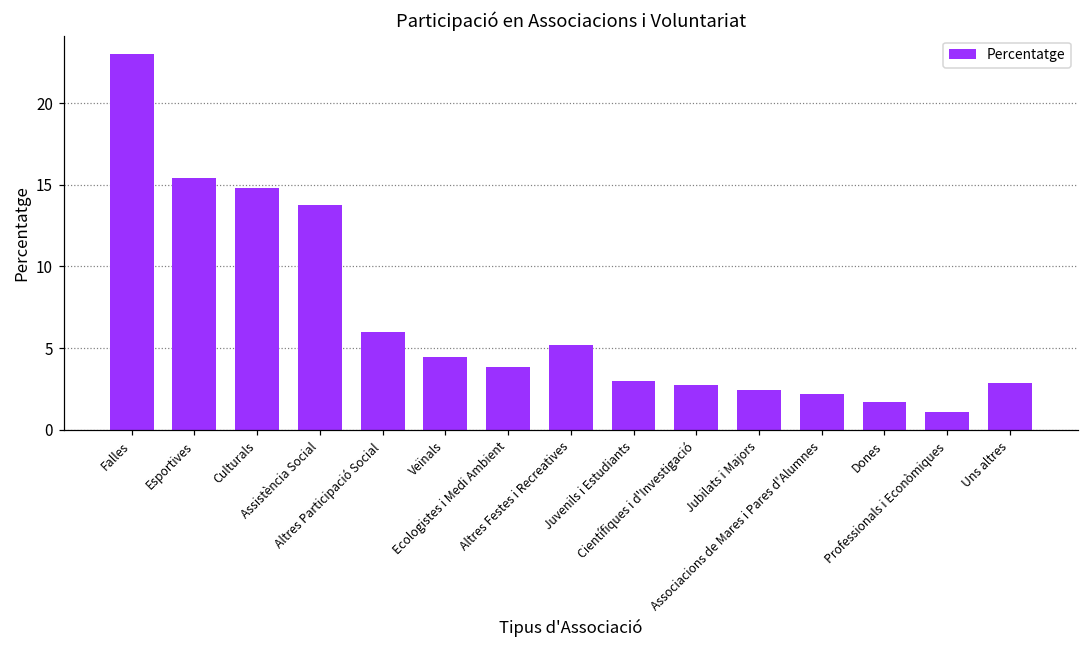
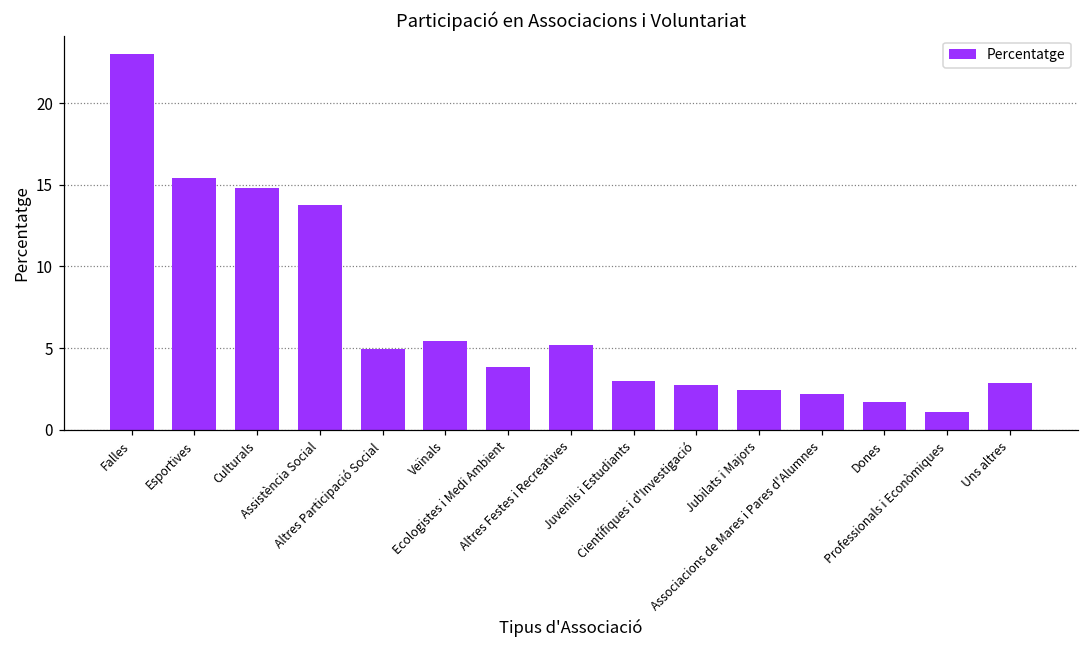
  {
    "Falles": 23.0,
    "Esportives": 15.4,
    "Culturals": 14.8,
    "Assistència Social": 13.8,
-   "Altres Participació Social": 6.0,
-   "Veïnals": 4.4,
+   "Altres Participació Social": 4.9,
+   "Veïnals": 5.5,
    "Ecologistes i Medi Ambient": 3.9,
    "Altres Festes i Recreatives": 5.2,
    "Juvenils i Estudiants": 3.0,
    "Científiques i d'Investigació": 2.7,
    "Jubilats i Majors": 2.4,
    "Associacions de Mares i Pares d'Alumnes": 2.2,
    "Dones": 1.7,
    "Professionals i Econòmiques": 1.1,
    "Uns altres": 2.9
  }
